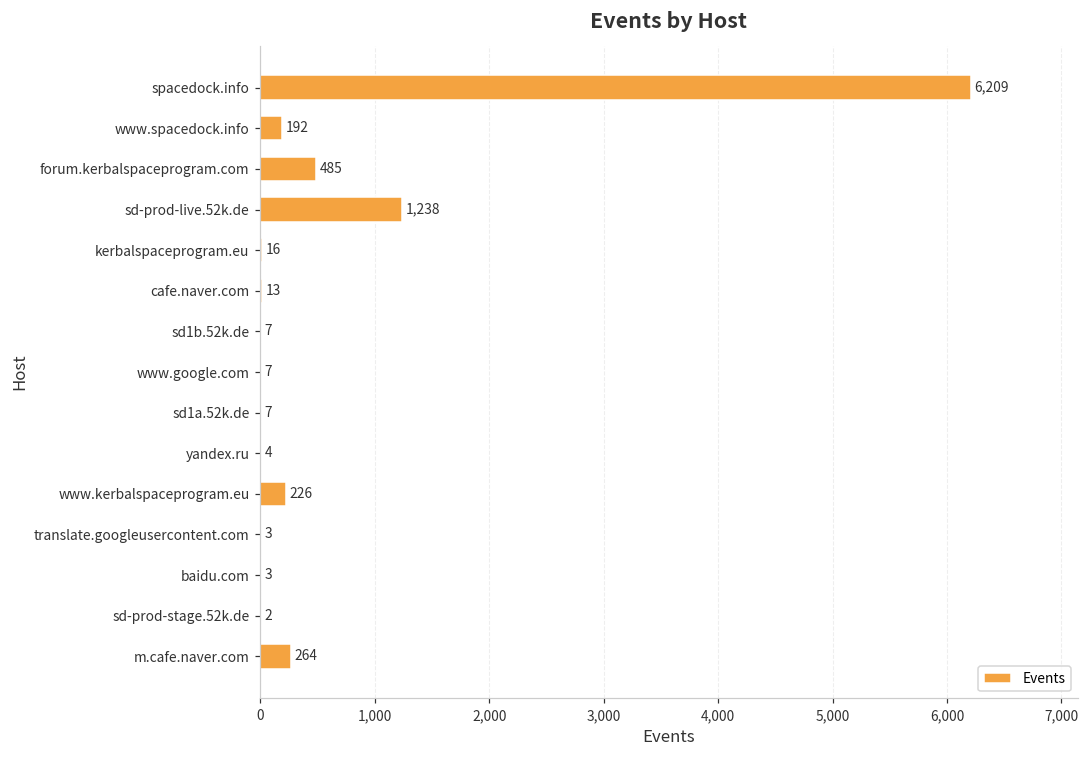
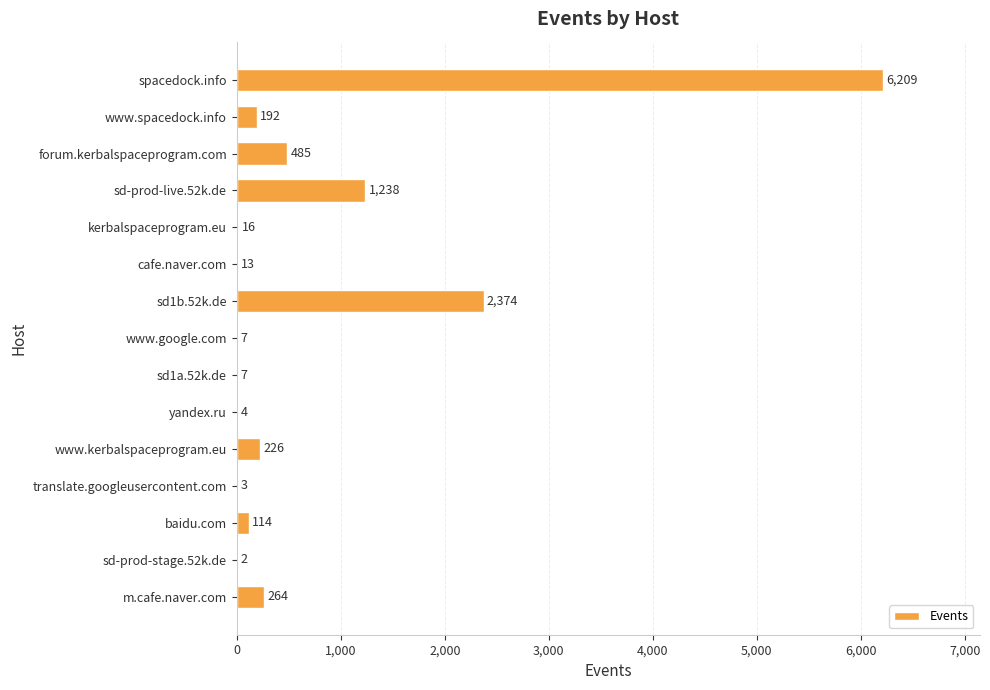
  {
    "spacedock.info": "6,209",
    "www.spacedock.info": "192",
    "forum.kerbalspaceprogram.com": "485",
    "sd-prod-live.52k.de": "1,238",
    "kerbalspaceprogram.eu": "16",
    "cafe.naver.com": "13",
-   "sd1b.52k.de": "7",
+   "sd1b.52k.de": "2,374",
    "www.google.com": "7",
    "sd1a.52k.de": "7",
    "yandex.ru": "4",
    "www.kerbalspaceprogram.eu": "226",
    "translate.googleusercontent.com": "3",
-   "baidu.com": "3",
+   "baidu.com": "114",
    "sd-prod-stage.52k.de": "2",
    "m.cafe.naver.com": "264"
  }
